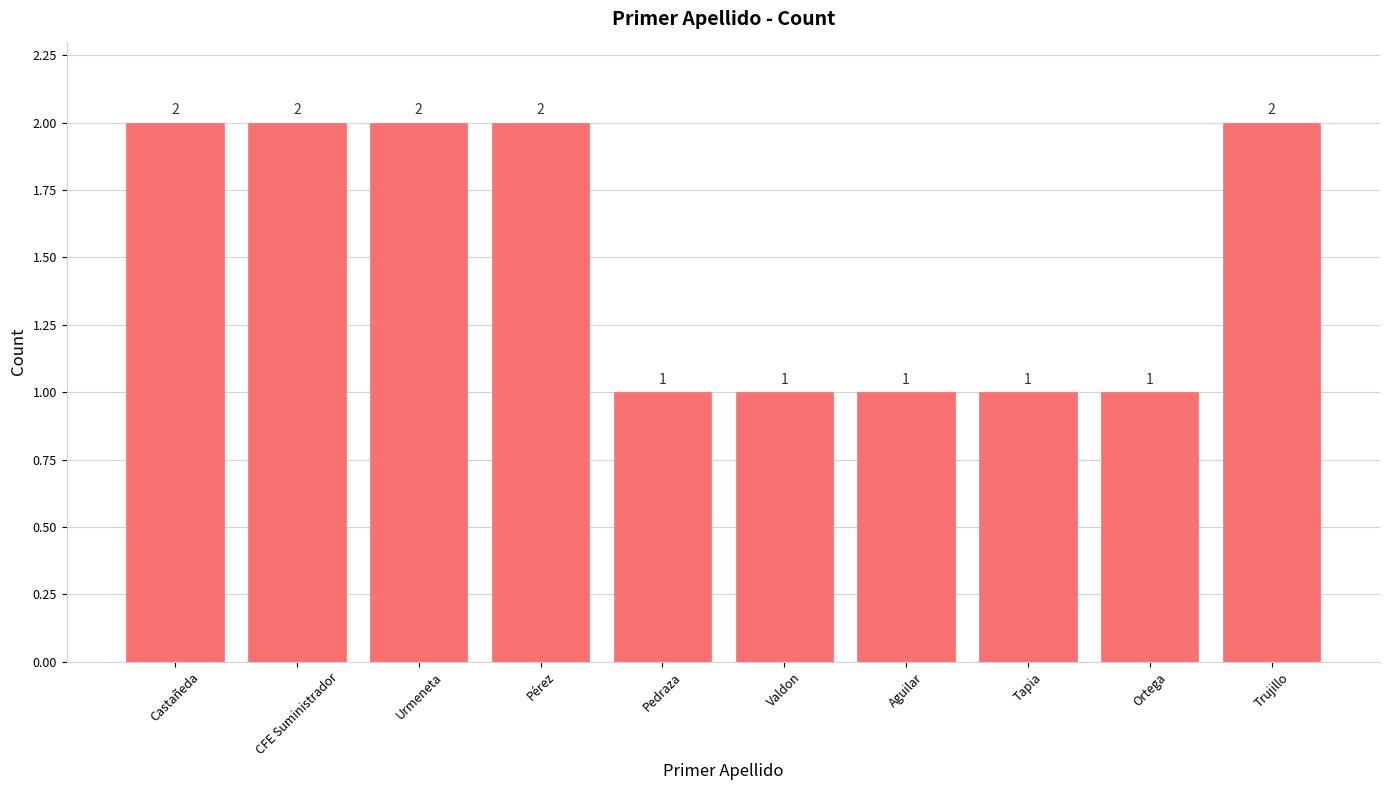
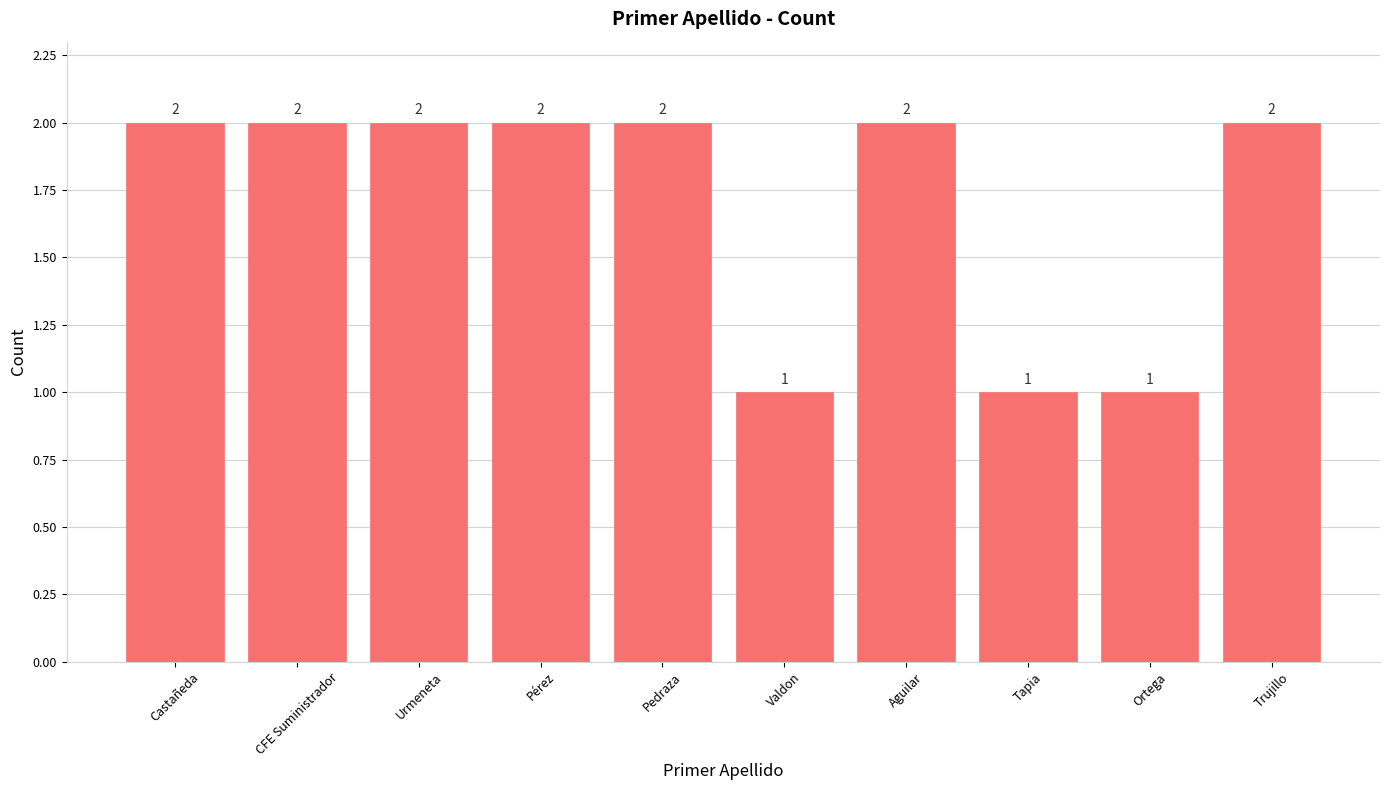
  {
    "Castañeda": 2,
    "CFE Suministrador": 2,
    "Urmeneta": 2,
    "Pérez": 2,
-   "Pedraza": 1,
+   "Pedraza": 2,
    "Valdon": 1,
-   "Aguilar": 1,
+   "Aguilar": 2,
    "Tapia": 1,
    "Ortega": 1,
    "Trujillo": 2
  }
